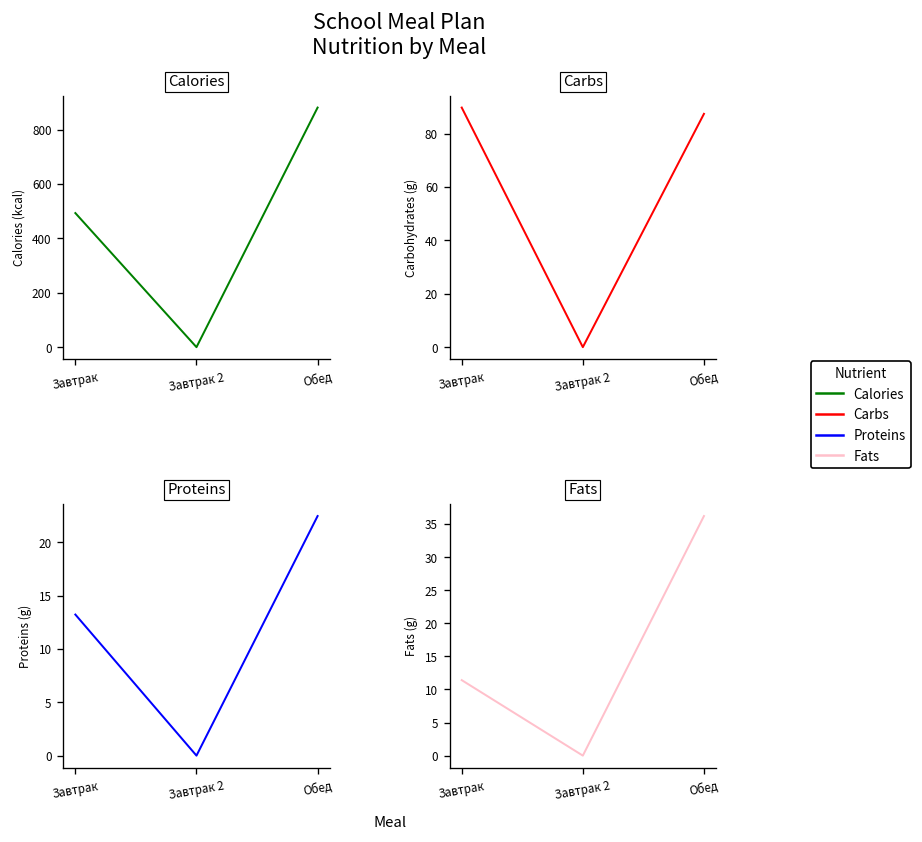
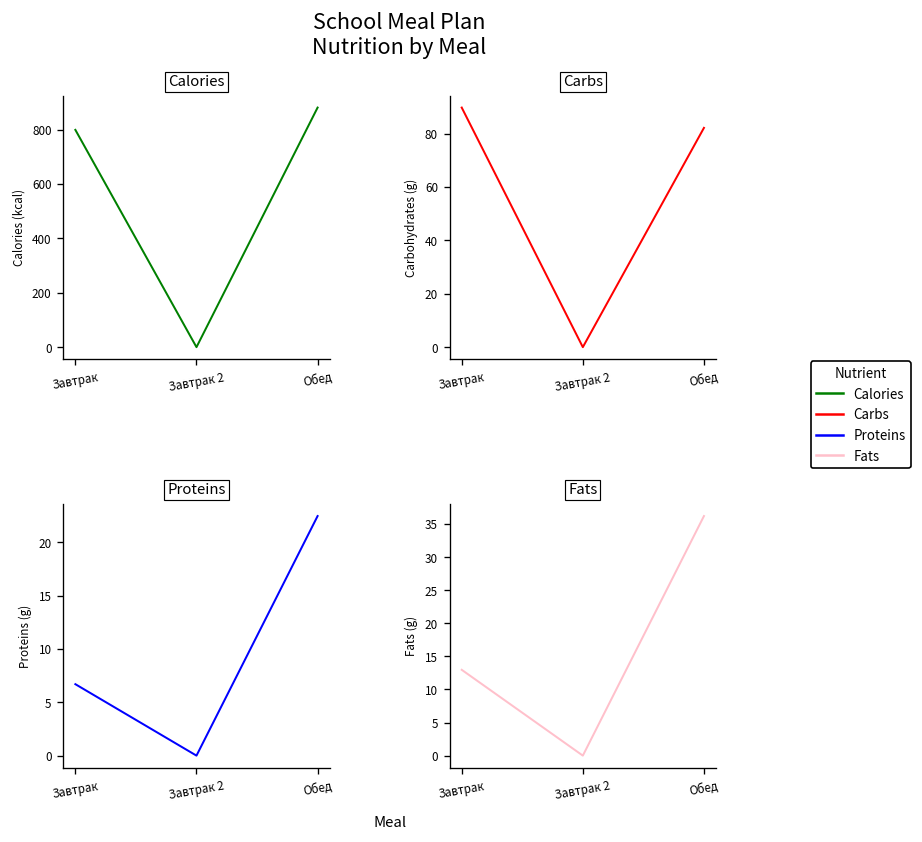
  {
    "Calories": {
-     "Завтрак": 490,
+     "Завтрак": 800,
      "Завтрак 2": 0,
      "Обед": 880
    },
    "Carbs": {
      "Завтрак": 90,
      "Завтрак 2": 0,
-     "Обед": 87
+     "Обед": 82
    },
    "Proteins": {
-     "Завтрак": 13,
+     "Завтрак": 7,
      "Завтрак 2": 0,
      "Обед": 22
    },
    "Fats": {
-     "Завтрак": 11,
+     "Завтрак": 13,
      "Завтрак 2": 0,
      "Обед": 36
    }
  }
